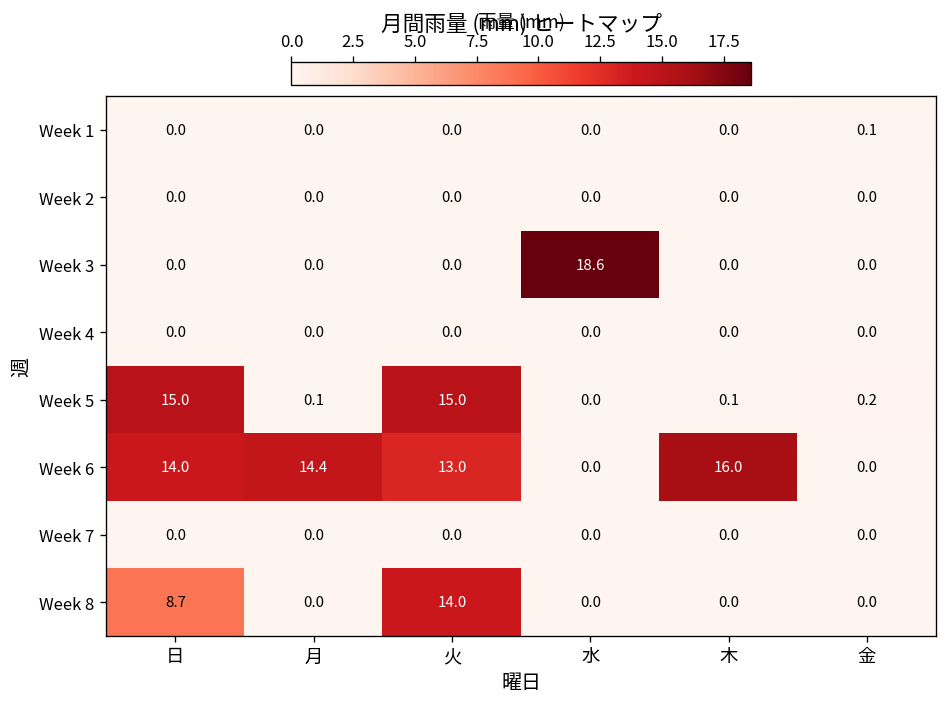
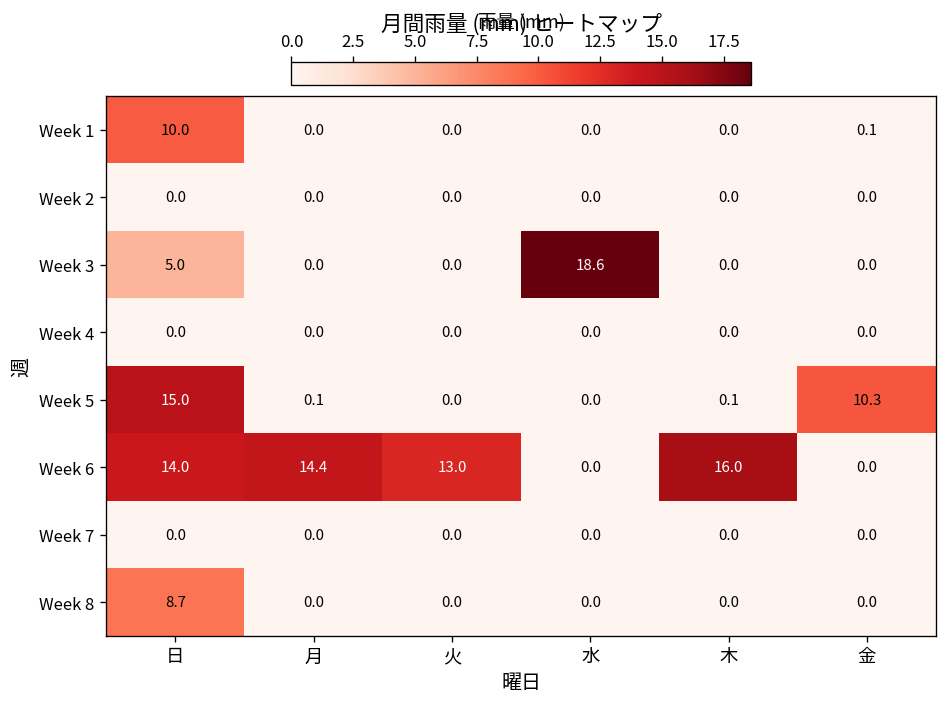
  {
    "Week 1": {
-     "日": 0.0,
+     "日": 10.0,
      "月": 0.0,
      "火": 0.0,
      "水": 0.0,
      "木": 0.0,
      "金": 0.1
    },
    "Week 2": {
      "日": 0.0,
      "月": 0.0,
      "火": 0.0,
      "水": 0.0,
      "木": 0.0,
      "金": 0.0
    },
    "Week 3": {
-     "日": 0.0,
+     "日": 5.0,
      "月": 0.0,
      "火": 0.0,
      "水": 18.6,
      "木": 0.0,
      "金": 0.0
    },
    "Week 4": {
      "日": 0.0,
      "月": 0.0,
      "火": 0.0,
      "水": 0.0,
      "木": 0.0,
      "金": 0.0
    },
    "Week 5": {
      "日": 15.0,
      "月": 0.1,
-     "火": 15.0,
+     "火": 0.0,
      "水": 0.0,
      "木": 0.1,
-     "金": 0.2
+     "金": 10.3
    },
    "Week 6": {
      "日": 14.0,
      "月": 14.4,
      "火": 13.0,
      "水": 0.0,
      "木": 16.0,
      "金": 0.0
    },
    "Week 7": {
      "日": 0.0,
      "月": 0.0,
      "火": 0.0,
      "水": 0.0,
      "木": 0.0,
      "金": 0.0
    },
    "Week 8": {
      "日": 8.7,
      "月": 0.0,
-     "火": 14.0,
+     "火": 0.0,
      "水": 0.0,
      "木": 0.0,
      "金": 0.0
    }
  }
